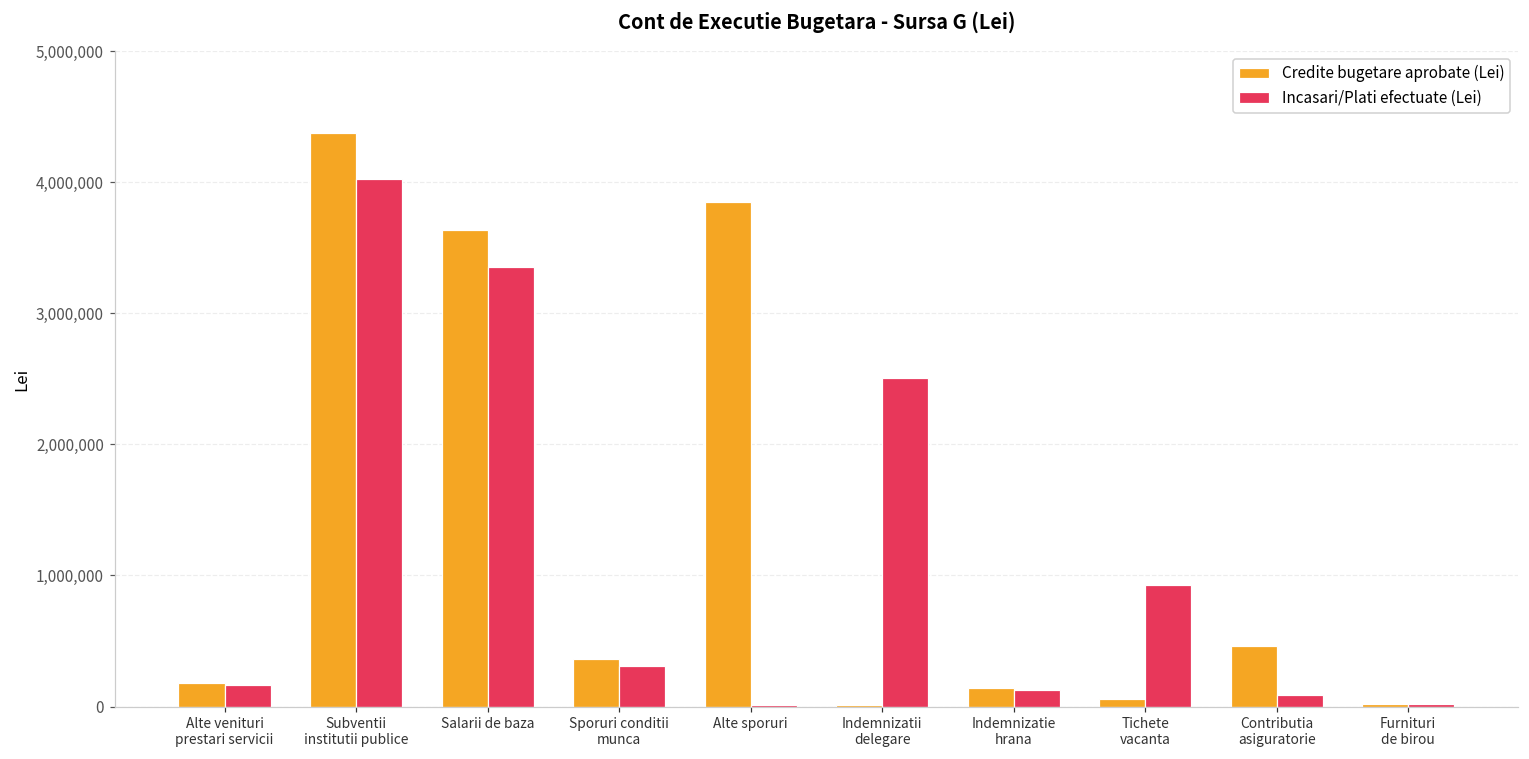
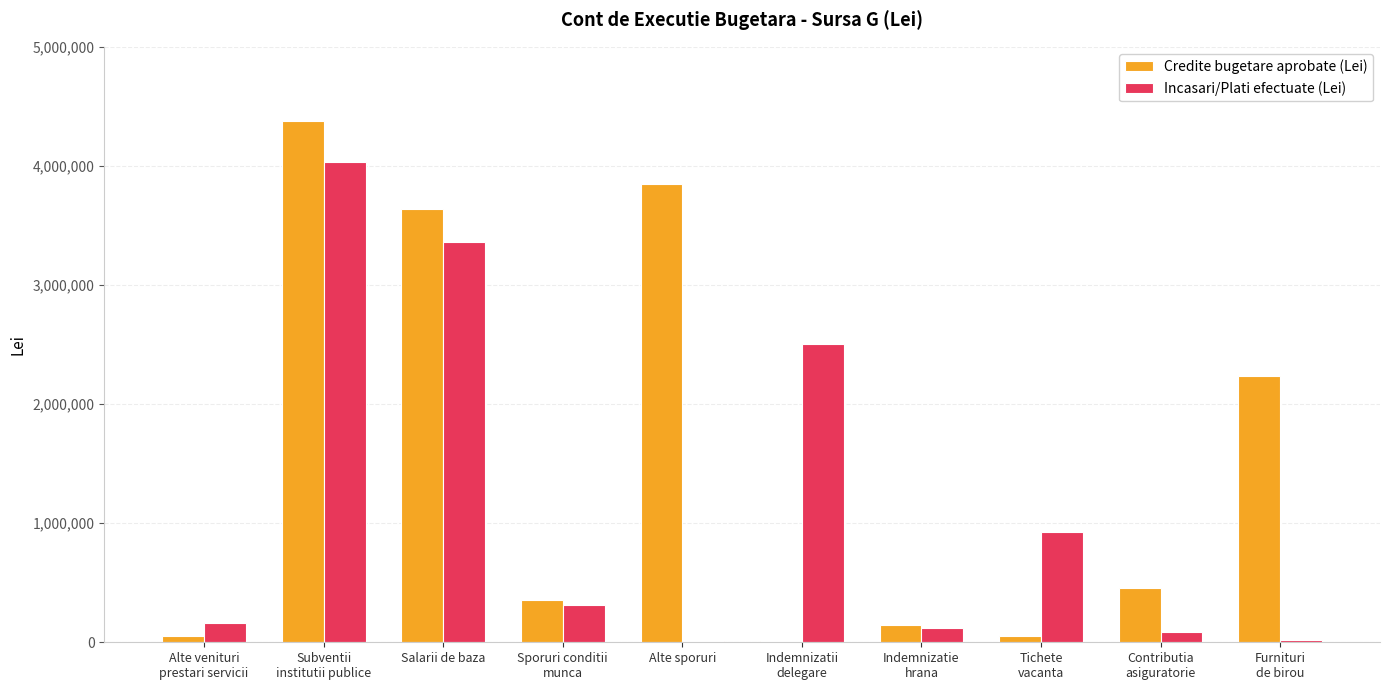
  {
    "Credite bugetare aprobate (Lei)": {
-     "Alte venituri prestari servicii": "180,000",
+     "Alte venituri prestari servicii": "50,000",
      "Subventii institutii publice": "4,380,000",
      "Salarii de baza": "3,630,000",
      "Sporuri conditii munca": "360,000",
      "Alte sporuri": "3,850,000",
      "Indemnizatie hrana": "140,000",
      "Tichete vacanta": "60,000",
      "Contributia asiguratorie": "460,000",
-     "Furnituri de birou": "20,000"
+     "Furnituri de birou": "2,240,000"
    },
    "Incasari/Plati efectuate (Lei)": {
      "Alte venituri prestari servicii": "170,000",
      "Subventii institutii publice": "4,030,000",
      "Salarii de baza": "3,360,000",
      "Sporuri conditii munca": "310,000",
      "Indemnizatii delegare": "2,510,000",
      "Indemnizatie hrana": "120,000",
      "Tichete vacanta": "930,000",
      "Contributia asiguratorie": "90,000"
    }
  }
